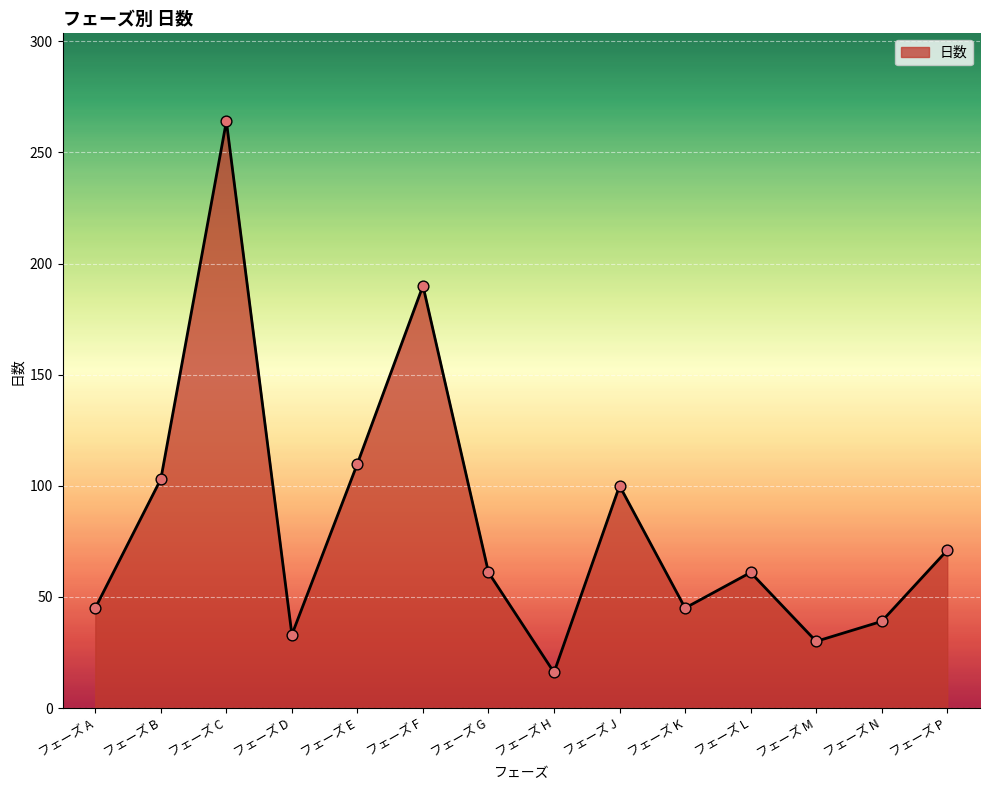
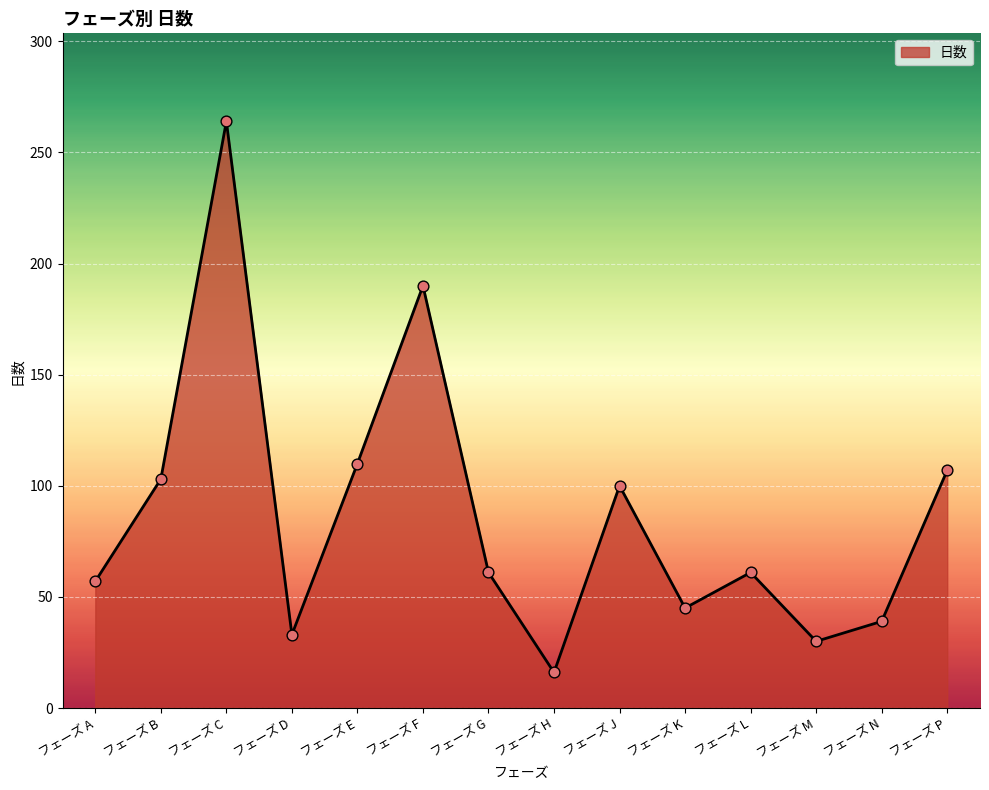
  {
-   "フェーズ A": 45,
+   "フェーズ A": 57,
    "フェーズ B": 103,
    "フェーズ C": 264,
    "フェーズ D": 33,
    "フェーズ E": 110,
    "フェーズ F": 190,
    "フェーズ G": 61,
    "フェーズ H": 16,
    "フェーズ J": 100,
    "フェーズ K": 45,
    "フェーズ L": 61,
    "フェーズ M": 30,
    "フェーズ N": 39,
-   "フェーズ P": 71
+   "フェーズ P": 107
  }
